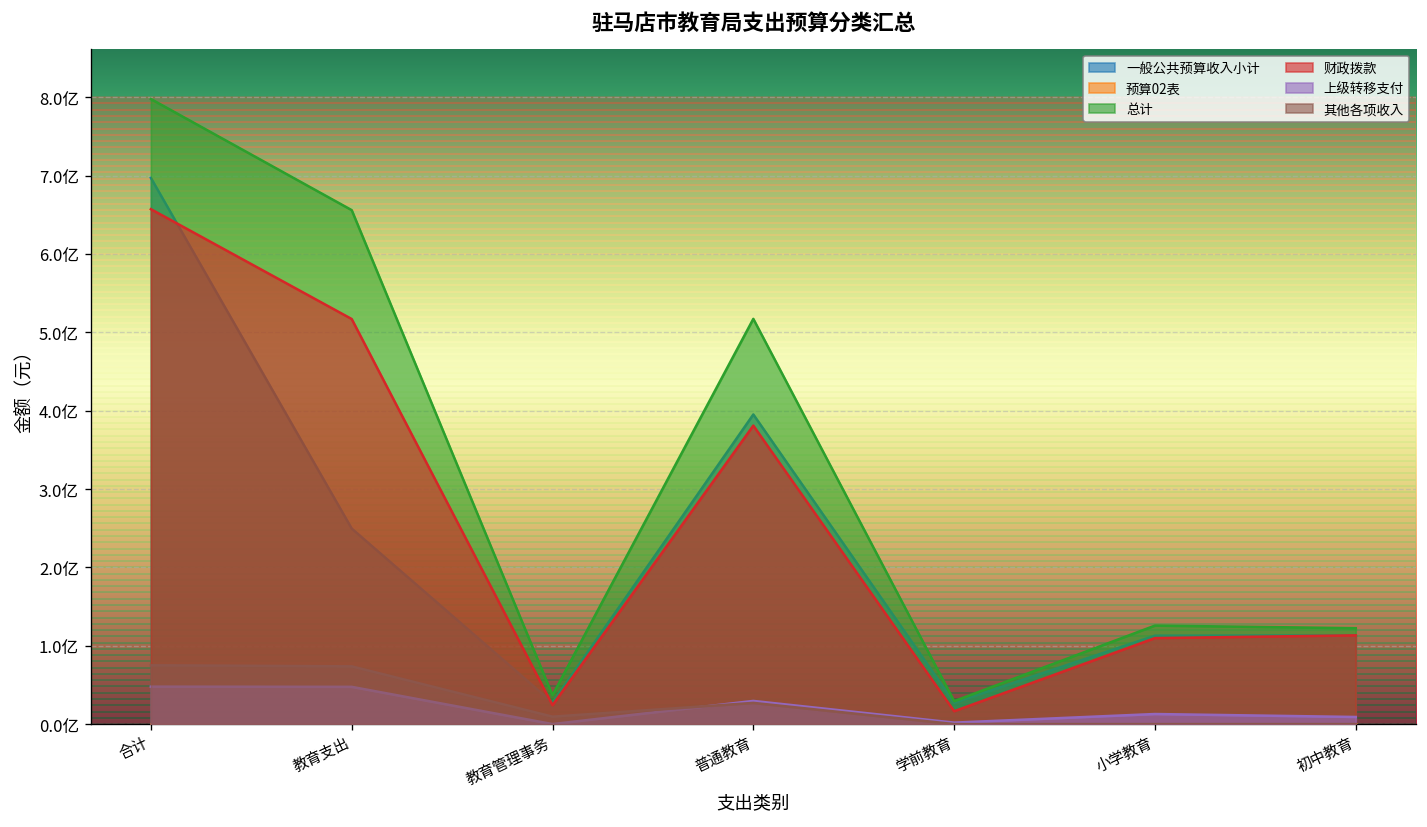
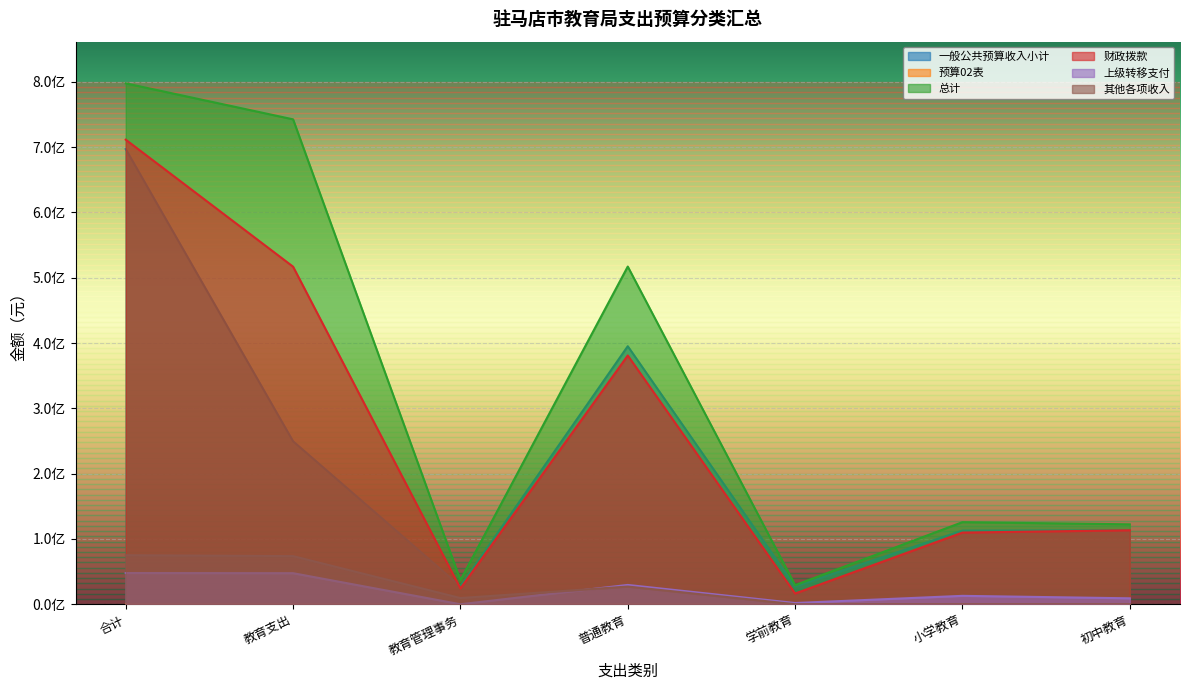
  {
    "一般公共预算收入小计": {
      "合计": "7.0亿",
      "教育支出": "2.5亿",
      "普通教育": "4.0亿"
    },
    "预算02表": {
      "合计": "0.0亿",
      "教育支出": "0.0亿",
      "普通教育": "0.0亿"
    },
    "总计": {
      "合计": "8.0亿",
-     "教育支出": "6.6亿",
+     "教育支出": "7.4亿",
      "教育管理事务": "0.4亿",
      "普通教育": "5.2亿",
      "小学教育": "1.3亿",
      "初中教育": "1.2亿"
    },
    "财政拨款": {
-     "合计": "6.6亿",
+     "合计": "7.1亿",
      "教育支出": "5.2亿",
      "普通教育": "3.8亿",
      "学前教育": "0.2亿"
    },
    "上级转移支付": {
      "合计": "0.5亿",
      "教育支出": "0.5亿",
      "小学教育": "0.1亿",
      "初中教育": "0.1亿"
    },
    "其他各项收入": {
      "合计": "0.8亿",
      "教育支出": "0.7亿",
      "教育管理事务": "0.1亿"
    }
  }
